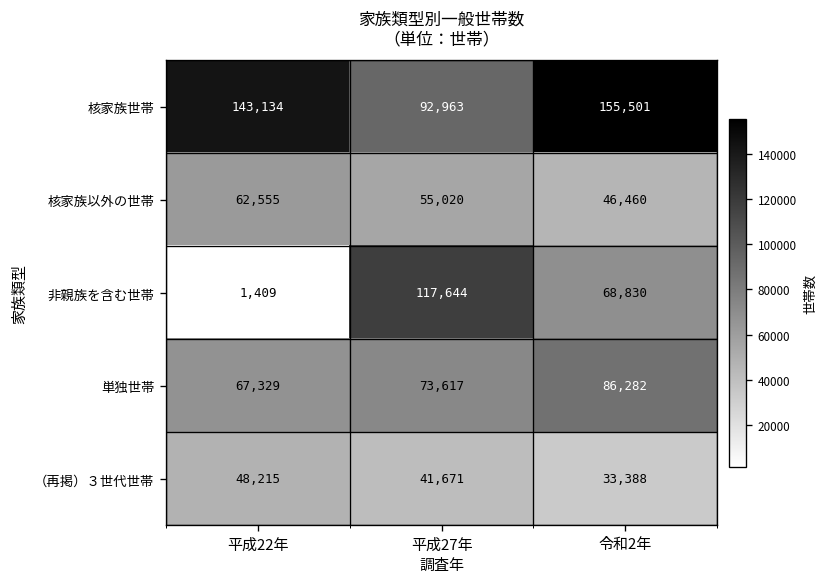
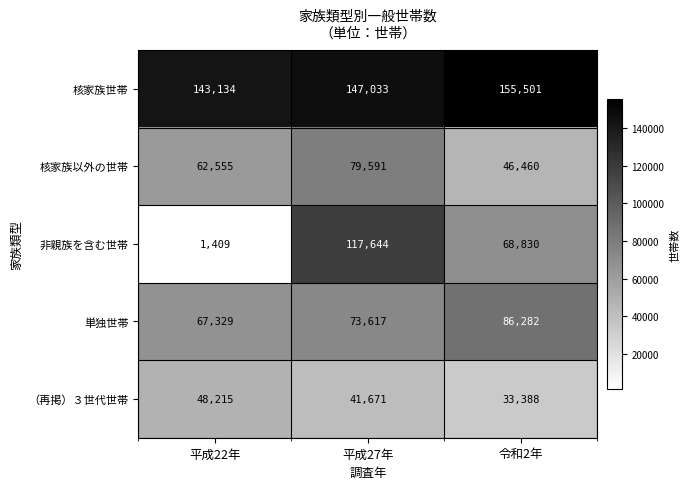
  {
    "核家族世帯": {
      "平成22年": "143,134",
-     "平成27年": "92,963",
+     "平成27年": "147,033",
      "令和2年": "155,501"
    },
    "核家族以外の世帯": {
      "平成22年": "62,555",
-     "平成27年": "55,020",
+     "平成27年": "79,591",
      "令和2年": "46,460"
    },
    "非親族を含む世帯": {
      "平成22年": "1,409",
      "平成27年": "117,644",
      "令和2年": "68,830"
    },
    "単独世帯": {
      "平成22年": "67,329",
      "平成27年": "73,617",
      "令和2年": "86,282"
    },
    "（再掲）３世代世帯": {
      "平成22年": "48,215",
      "平成27年": "41,671",
      "令和2年": "33,388"
    }
  }
